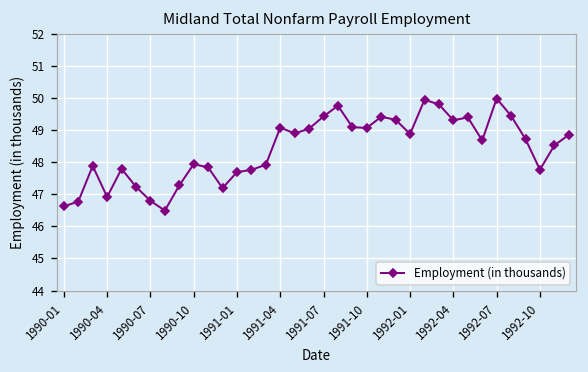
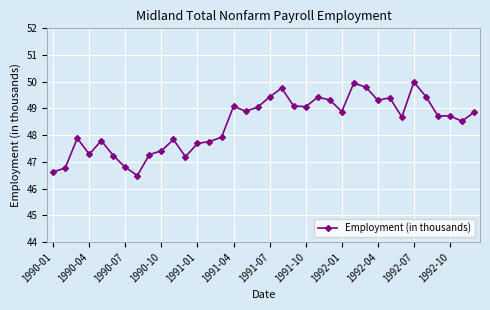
  {
    "1990-01": 46.6,
-   "1990-04": 46.9,
+   "1990-04": 47.3,
    "1990-07": 46.8,
-   "1990-10": 47.9,
+   "1990-10": 47.4,
    "1991-01": 47.7,
    "1991-04": 49.1,
    "1991-07": 49.4,
    "1991-10": 49.1,
    "1992-01": 48.9,
    "1992-04": 49.3,
    "1992-07": 50.0,
-   "1992-10": 47.8
+   "1992-10": 48.7
  }
